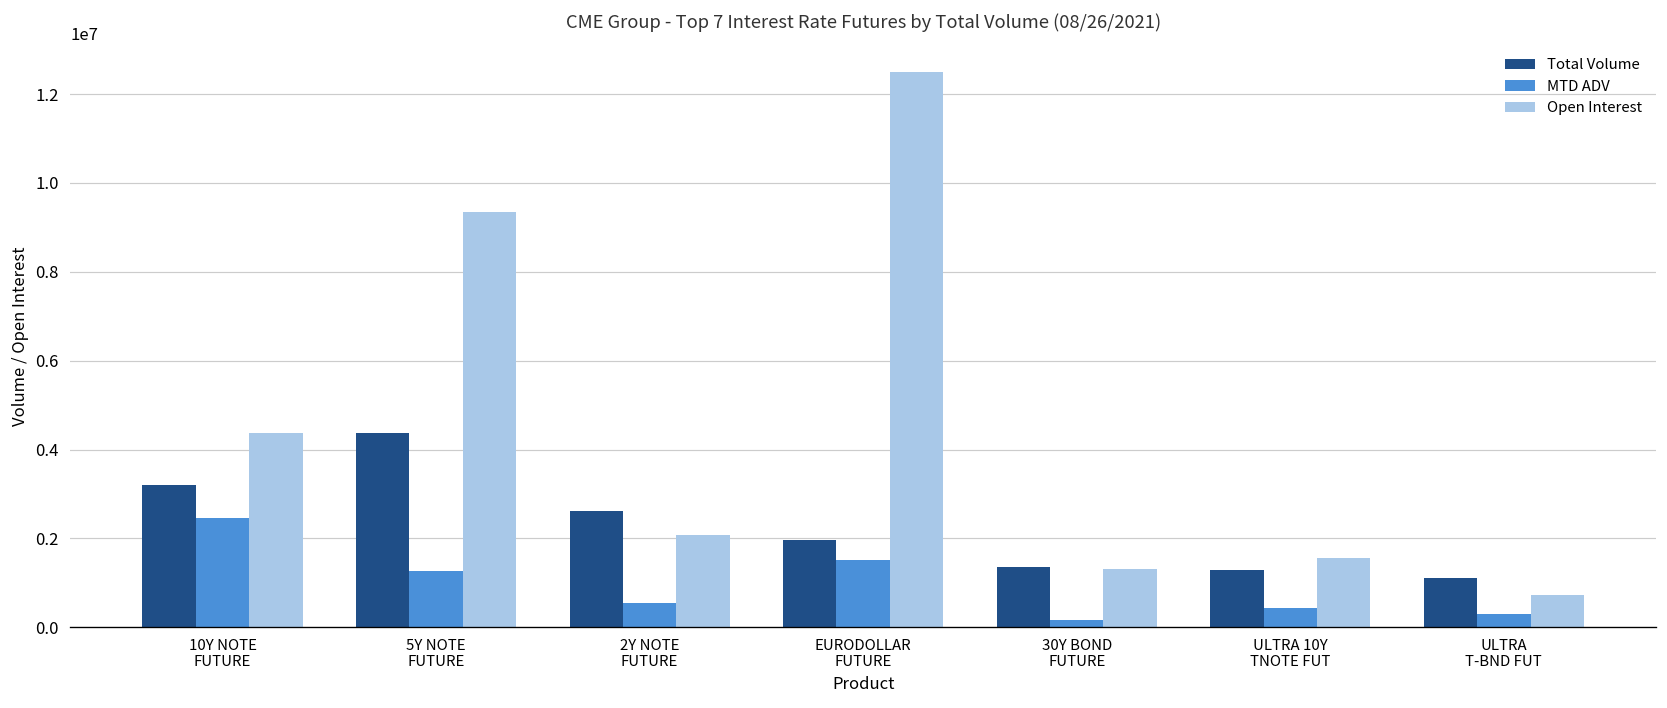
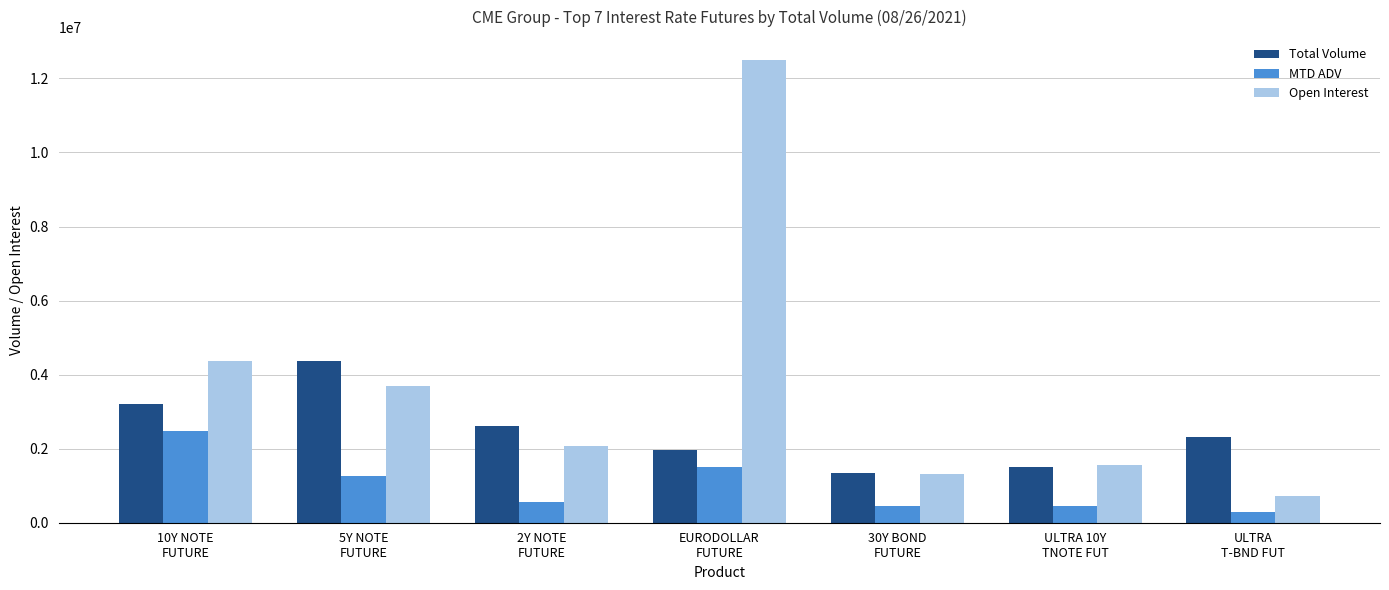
  {
    "Total Volume": {
      "10Y NOTE FUTURE": 3200000,
      "5Y NOTE FUTURE": 4400000,
      "2Y NOTE FUTURE": 2600000,
      "EURODOLLAR FUTURE": 2000000,
      "30Y BOND FUTURE": 1400000,
-     "ULTRA 10Y TNOTE FUT": 1300000,
-     "ULTRA T-BND FUT": 1100000
+     "ULTRA 10Y TNOTE FUT": 1500000,
+     "ULTRA T-BND FUT": 2300000
    },
    "MTD ADV": {
      "10Y NOTE FUTURE": 2500000,
      "5Y NOTE FUTURE": 1300000,
      "2Y NOTE FUTURE": 600000,
      "EURODOLLAR FUTURE": 1500000,
-     "30Y BOND FUTURE": 200000,
+     "30Y BOND FUTURE": 500000,
      "ULTRA 10Y TNOTE FUT": 400000,
      "ULTRA T-BND FUT": 300000
    },
    "Open Interest": {
      "10Y NOTE FUTURE": 4400000,
-     "5Y NOTE FUTURE": 9300000,
+     "5Y NOTE FUTURE": 3700000,
      "2Y NOTE FUTURE": 2100000,
      "EURODOLLAR FUTURE": 12500000,
      "30Y BOND FUTURE": 1300000,
      "ULTRA 10Y TNOTE FUT": 1600000,
      "ULTRA T-BND FUT": 700000
    }
  }
